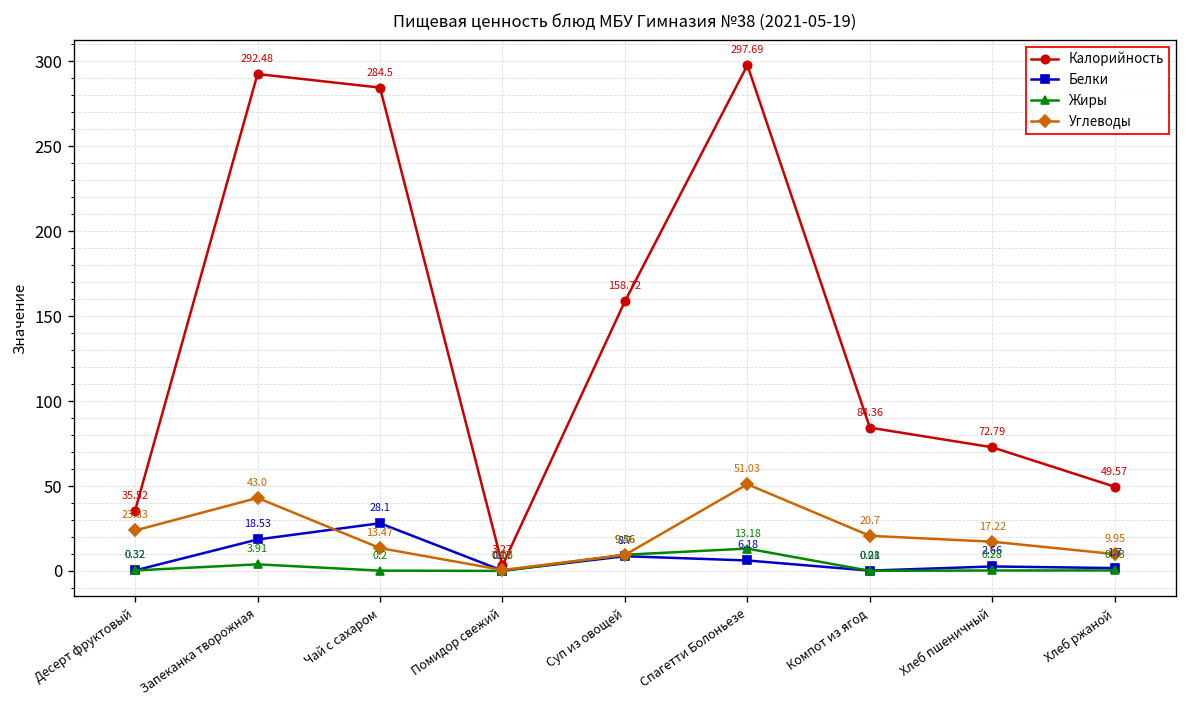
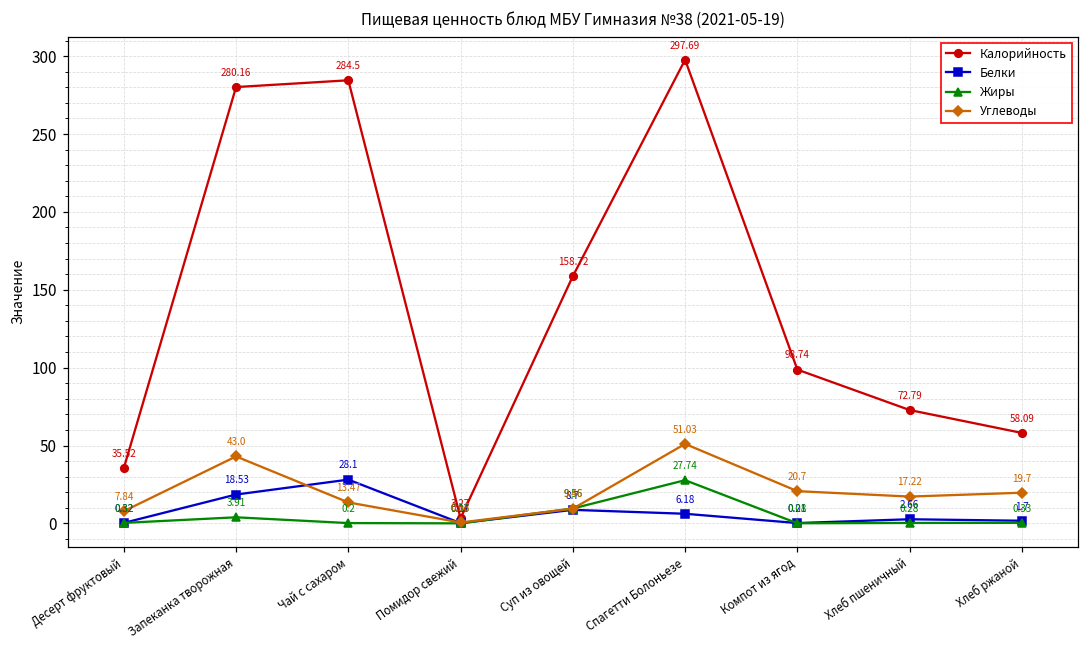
  {
    "Калорийность": {
      "Десерт фруктовый": 35.52,
-     "Запеканка творожная": 292.48,
+     "Запеканка творожная": 280.16,
      "Чай с сахаром": 284.5,
      "Суп из овощей": 158.72,
      "Спагетти Болоньезе": 297.69,
-     "Компот из ягод": 84.36,
+     "Компот из ягод": 98.74,
      "Хлеб пшеничный": 72.79,
-     "Хлеб ржаной": 49.57
+     "Хлеб ржаной": 58.09
    },
    "Белки": {
      "Запеканка творожная": 18.53,
      "Чай с сахаром": 28.1
    },
    "Жиры": {
      "Запеканка творожная": 3.91,
-     "Спагетти Болоньезе": 13.18
+     "Спагетти Болоньезе": 27.74
    },
    "Углеводы": {
-     "Десерт фруктовый": 23.83,
+     "Десерт фруктовый": 7.84,
      "Запеканка творожная": 43.0,
      "Чай с сахаром": 13.47,
      "Спагетти Болоньезе": 51.03,
      "Компот из ягод": 20.7,
      "Хлеб пшеничный": 17.22,
-     "Хлеб ржаной": 9.95
+     "Хлеб ржаной": 19.7
    }
  }
